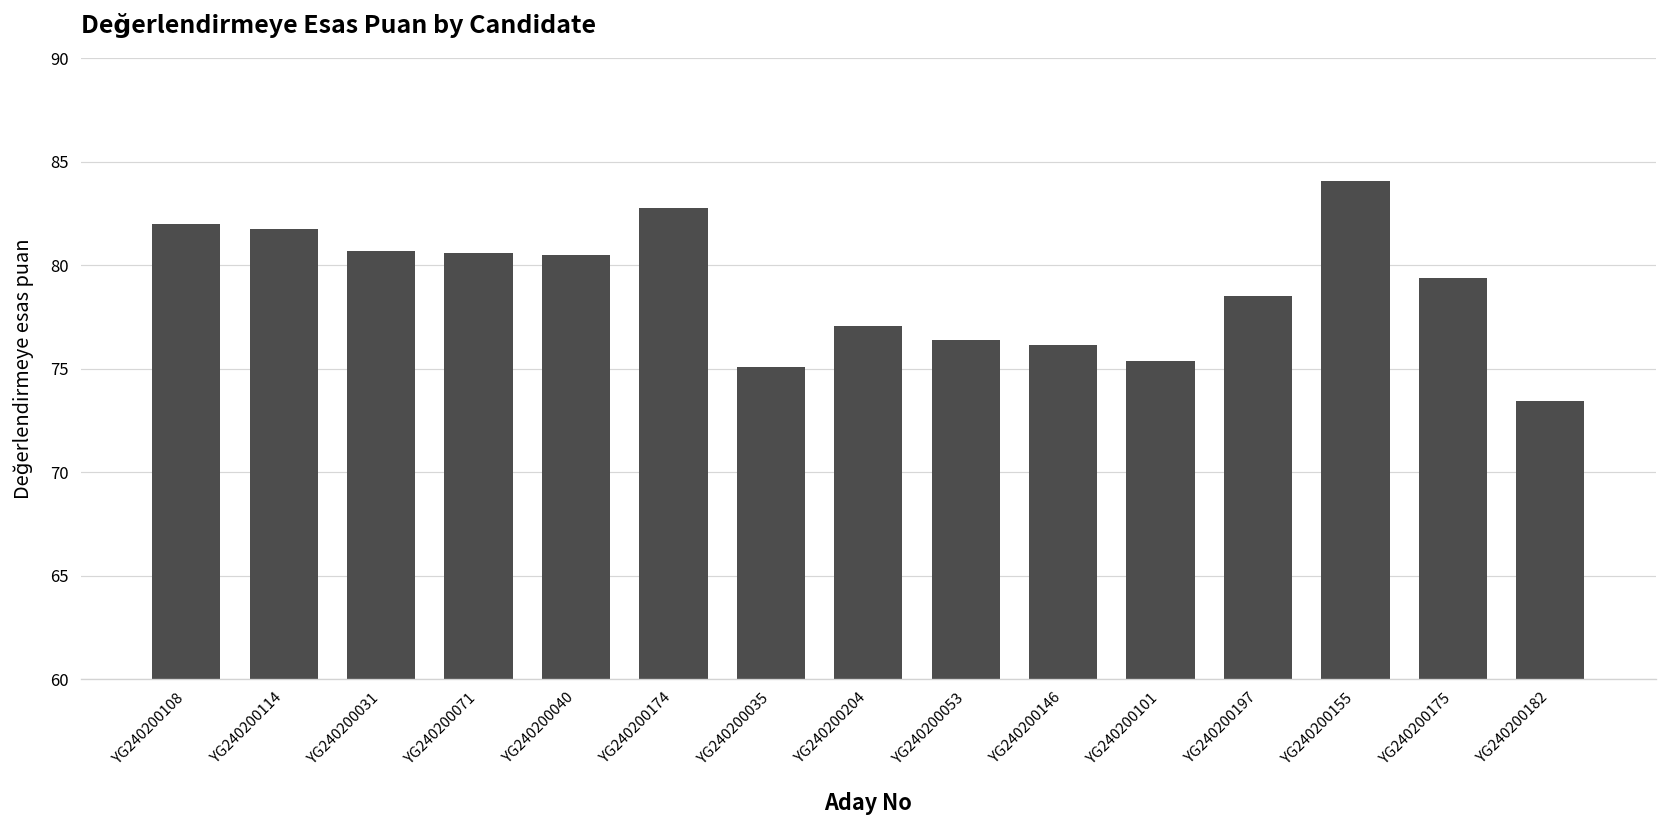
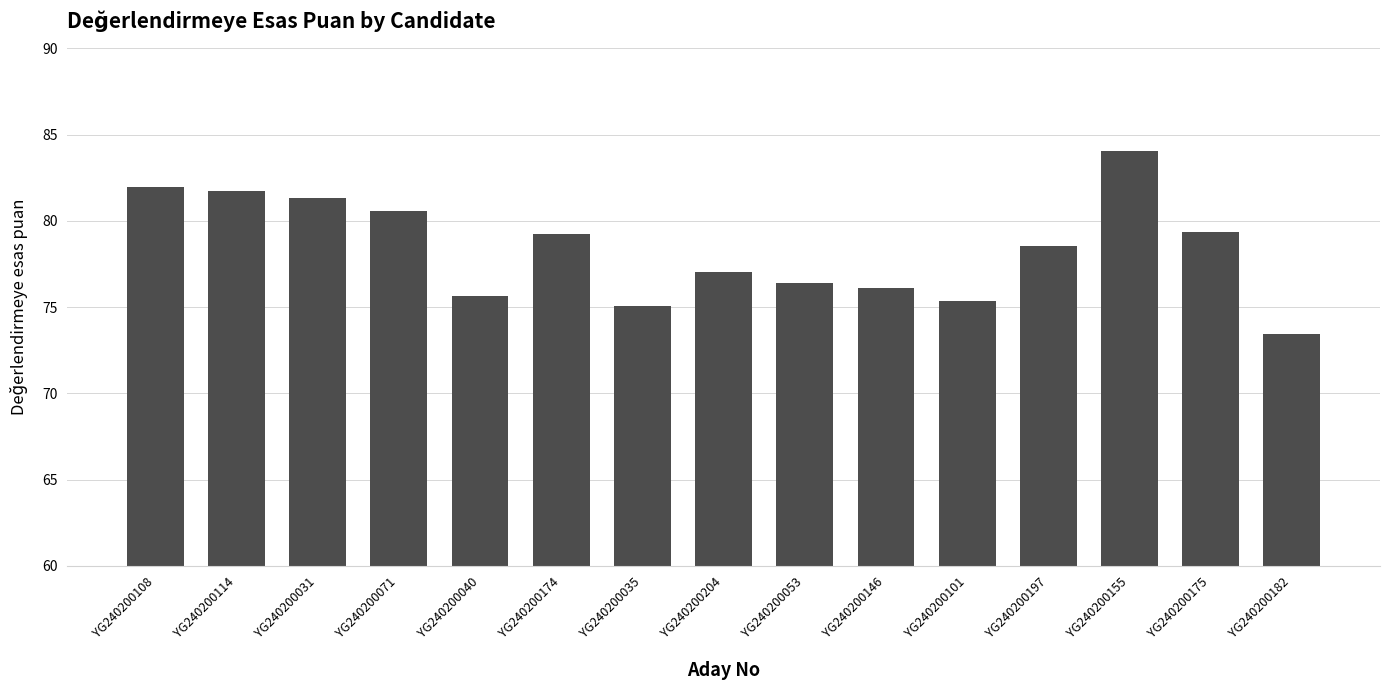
  {
    "YG240200108": 82.0,
    "YG240200114": 81.7,
-   "YG240200031": 80.7,
+   "YG240200031": 81.3,
    "YG240200071": 80.6,
-   "YG240200040": 80.5,
-   "YG240200174": 82.8,
+   "YG240200040": 75.7,
+   "YG240200174": 79.2,
    "YG240200035": 75.1,
    "YG240200204": 77.1,
    "YG240200053": 76.4,
    "YG240200146": 76.1,
    "YG240200101": 75.4,
    "YG240200197": 78.5,
    "YG240200155": 84.0,
    "YG240200175": 79.4,
    "YG240200182": 73.4
  }
